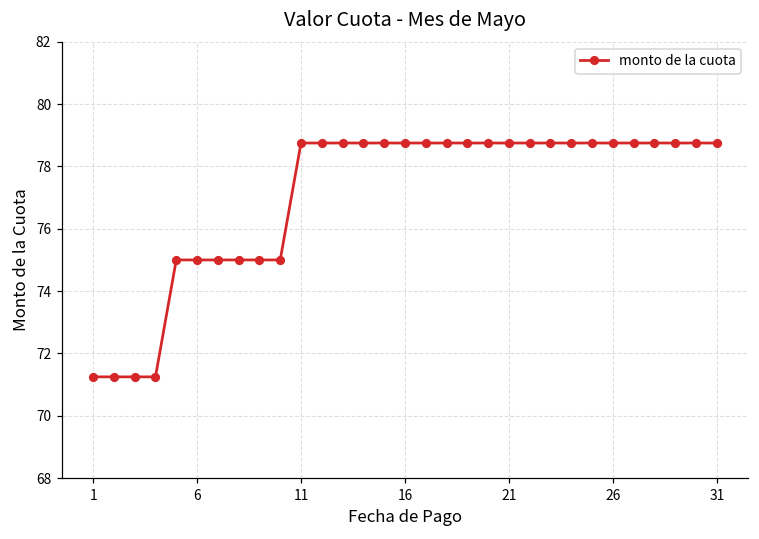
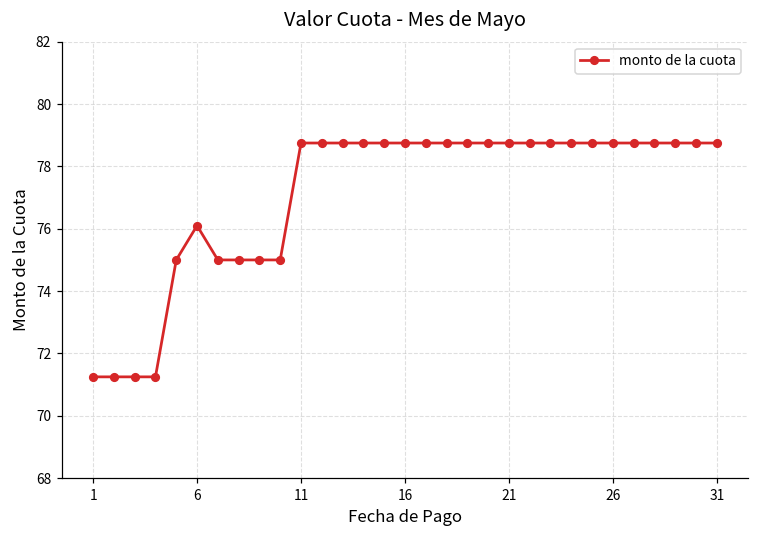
  {
    "1": 71.3,
-   "6": 75.0,
+   "6": 76.1,
    "11": 78.8,
    "16": 78.8,
    "21": 78.8,
    "26": 78.8,
    "31": 78.8
  }
